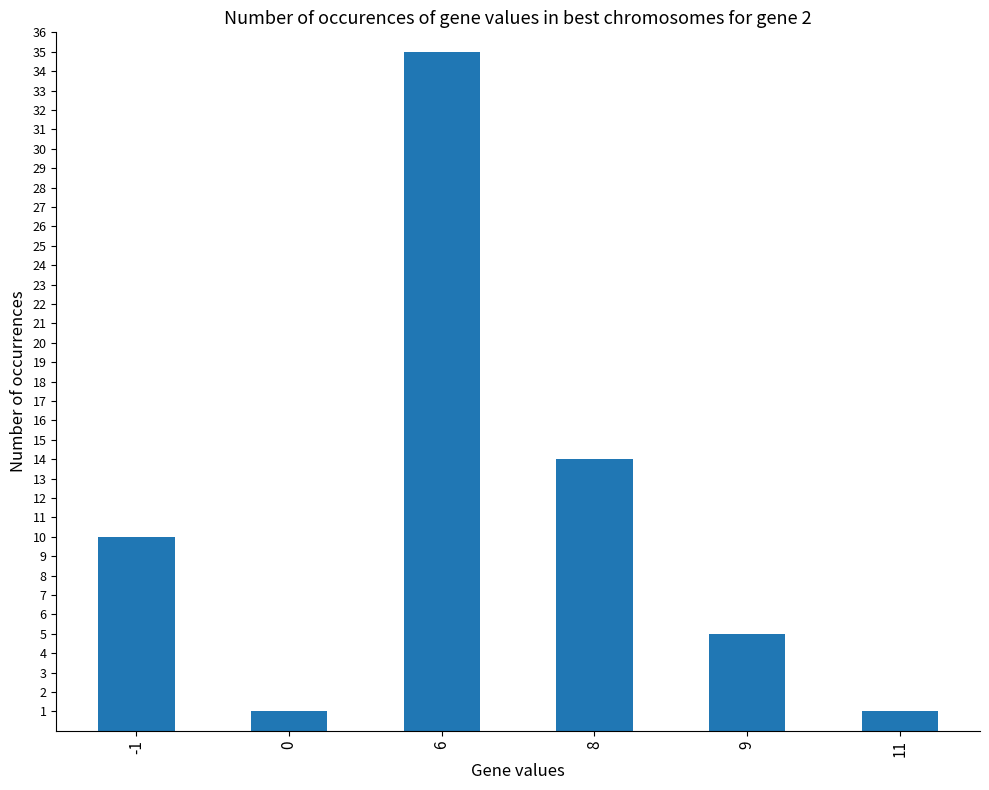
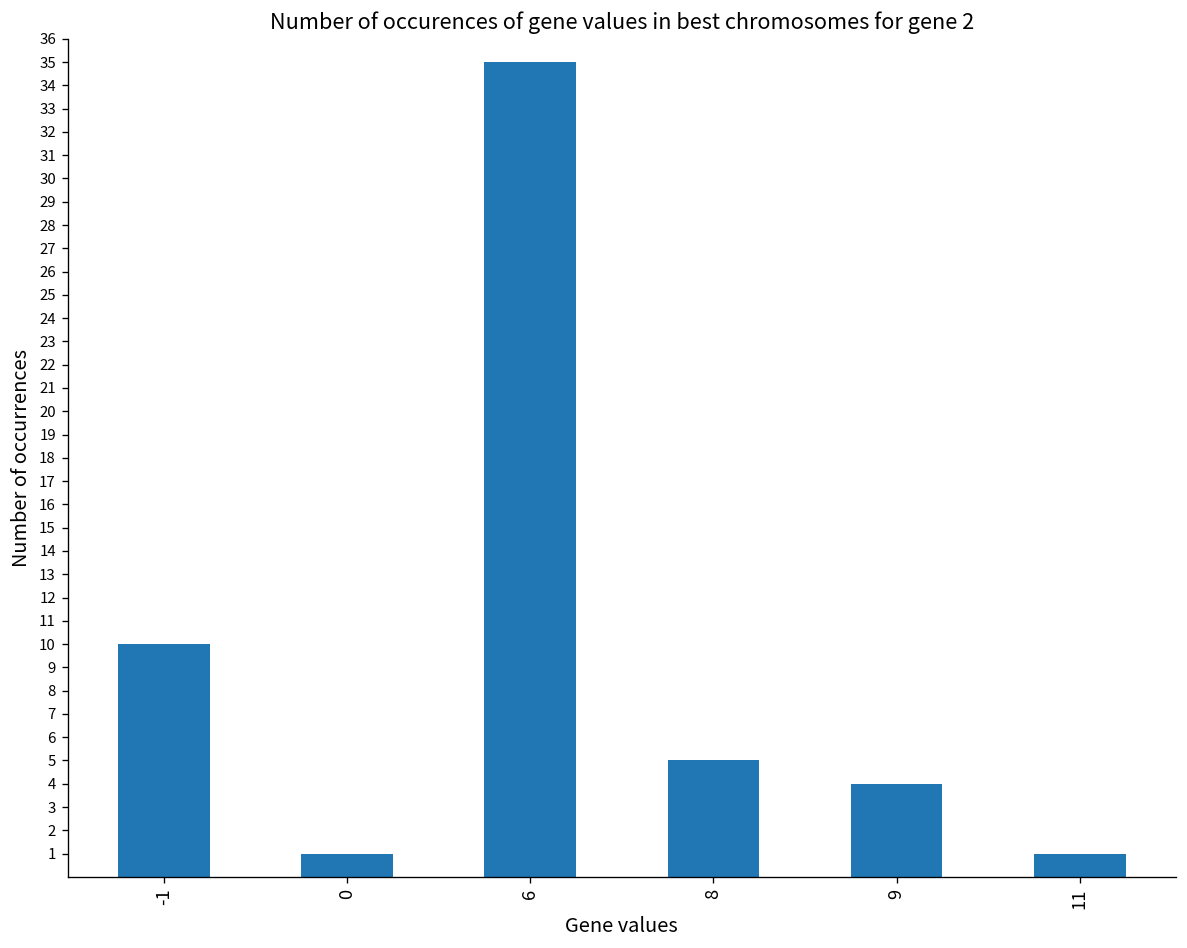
  {
    "-1": 10,
    "0": 1,
    "6": 35,
-   "8": 14,
-   "9": 5,
+   "8": 5,
+   "9": 4,
    "11": 1
  }
